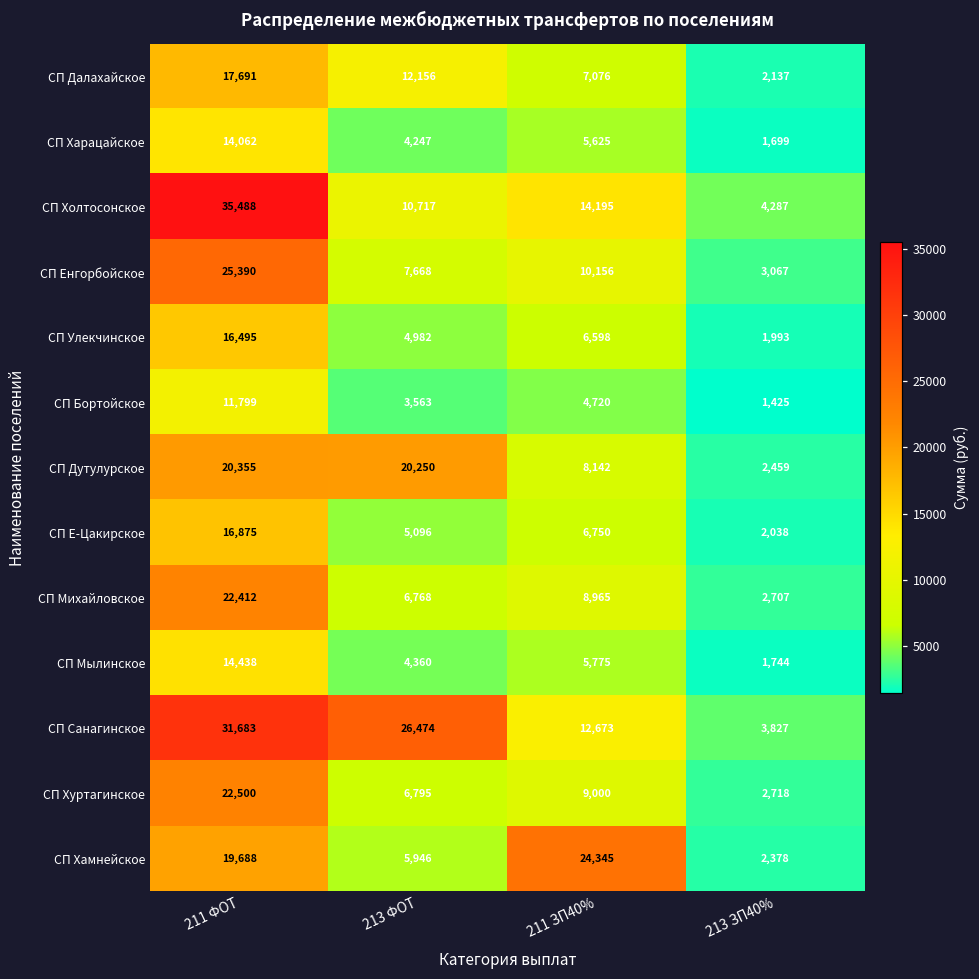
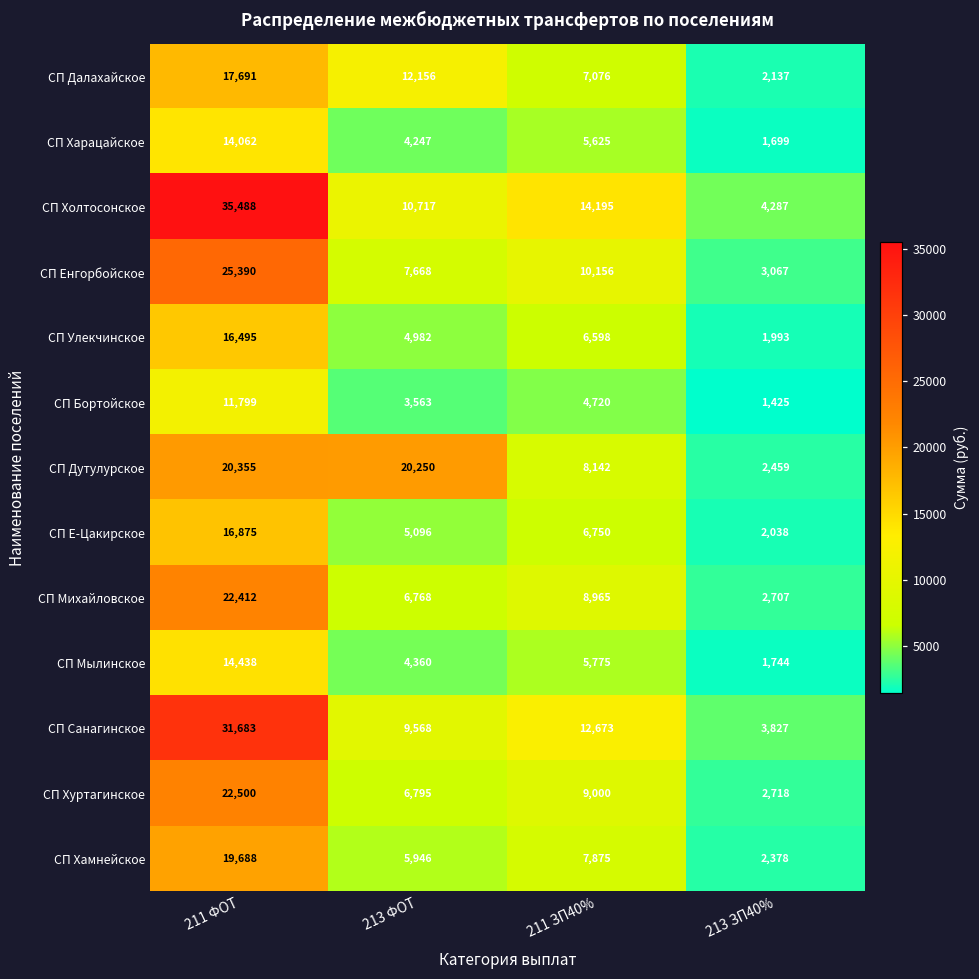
  {
    "СП Далахайское": {
      "211 ФОТ": "17,691",
      "213 ФОТ": "12,156",
      "211 ЗП40%": "7,076",
      "213 ЗП40%": "2,137"
    },
    "СП Харацайское": {
      "211 ФОТ": "14,062",
      "213 ФОТ": "4,247",
      "211 ЗП40%": "5,625",
      "213 ЗП40%": "1,699"
    },
    "СП Холтосонское": {
      "211 ФОТ": "35,488",
      "213 ФОТ": "10,717",
      "211 ЗП40%": "14,195",
      "213 ЗП40%": "4,287"
    },
    "СП Енгорбойское": {
      "211 ФОТ": "25,390",
      "213 ФОТ": "7,668",
      "211 ЗП40%": "10,156",
      "213 ЗП40%": "3,067"
    },
    "СП Улекчинское": {
      "211 ФОТ": "16,495",
      "213 ФОТ": "4,982",
      "211 ЗП40%": "6,598",
      "213 ЗП40%": "1,993"
    },
    "СП Бортойское": {
      "211 ФОТ": "11,799",
      "213 ФОТ": "3,563",
      "211 ЗП40%": "4,720",
      "213 ЗП40%": "1,425"
    },
    "СП Дутулурское": {
      "211 ФОТ": "20,355",
      "213 ФОТ": "20,250",
      "211 ЗП40%": "8,142",
      "213 ЗП40%": "2,459"
    },
    "СП Е-Цакирское": {
      "211 ФОТ": "16,875",
      "213 ФОТ": "5,096",
      "211 ЗП40%": "6,750",
      "213 ЗП40%": "2,038"
    },
    "СП Михайловское": {
      "211 ФОТ": "22,412",
      "213 ФОТ": "6,768",
      "211 ЗП40%": "8,965",
      "213 ЗП40%": "2,707"
    },
    "СП Мылинское": {
      "211 ФОТ": "14,438",
      "213 ФОТ": "4,360",
      "211 ЗП40%": "5,775",
      "213 ЗП40%": "1,744"
    },
    "СП Санагинское": {
      "211 ФОТ": "31,683",
-     "213 ФОТ": "26,474",
+     "213 ФОТ": "9,568",
      "211 ЗП40%": "12,673",
      "213 ЗП40%": "3,827"
    },
    "СП Хуртагинское": {
      "211 ФОТ": "22,500",
      "213 ФОТ": "6,795",
      "211 ЗП40%": "9,000",
      "213 ЗП40%": "2,718"
    },
    "СП Хамнейское": {
      "211 ФОТ": "19,688",
      "213 ФОТ": "5,946",
-     "211 ЗП40%": "24,345",
+     "211 ЗП40%": "7,875",
      "213 ЗП40%": "2,378"
    }
  }
